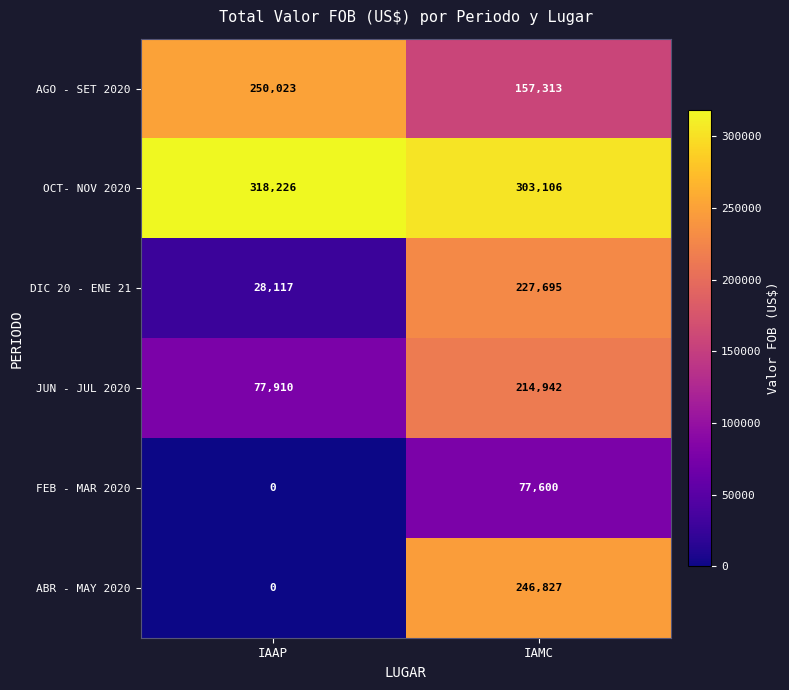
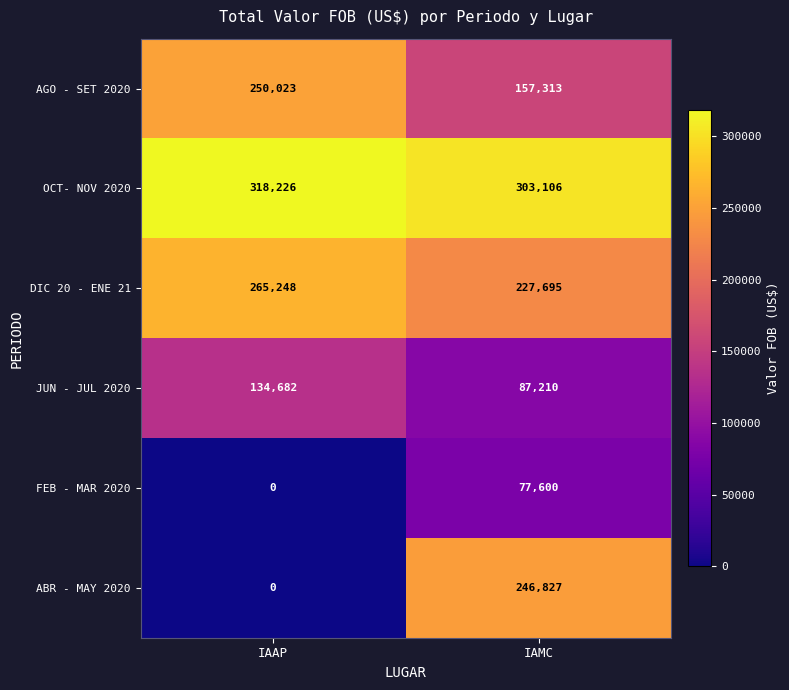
  {
    "AGO - SET 2020": {
      "IAAP": "250,023",
      "IAMC": "157,313"
    },
    "OCT- NOV 2020": {
      "IAAP": "318,226",
      "IAMC": "303,106"
    },
    "DIC 20 - ENE 21": {
-     "IAAP": "28,117",
+     "IAAP": "265,248",
      "IAMC": "227,695"
    },
    "JUN - JUL 2020": {
-     "IAAP": "77,910",
-     "IAMC": "214,942"
+     "IAAP": "134,682",
+     "IAMC": "87,210"
    },
    "FEB - MAR 2020": {
      "IAAP": "0",
      "IAMC": "77,600"
    },
    "ABR - MAY 2020": {
      "IAAP": "0",
      "IAMC": "246,827"
    }
  }
